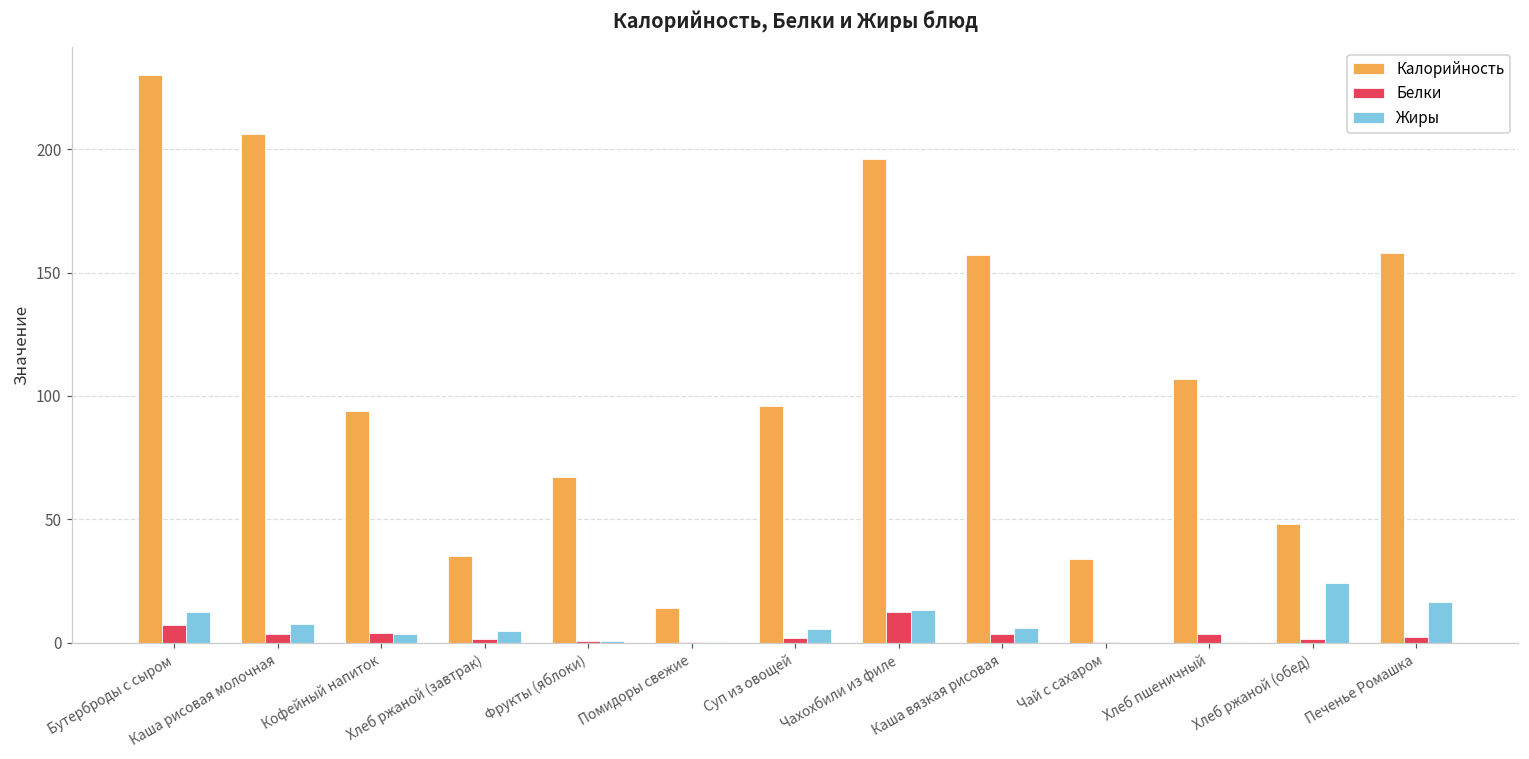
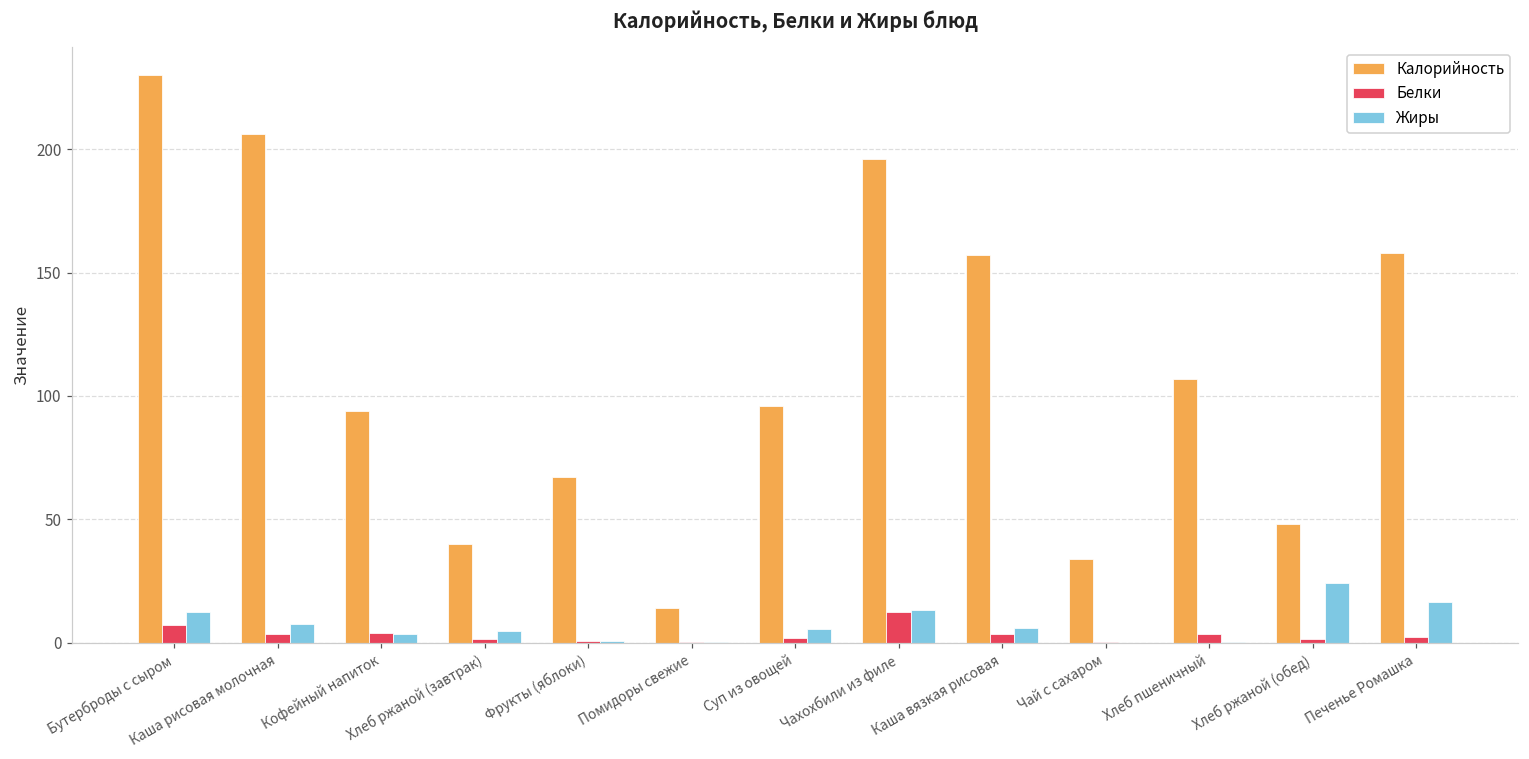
  {
    "Калорийность": {
      "Бутерброды с сыром": 230,
      "Каша рисовая молочная": 206,
      "Кофейный напиток": 94,
-     "Хлеб ржаной (завтрак)": 35,
+     "Хлеб ржаной (завтрак)": 40,
      "Фрукты (яблоки)": 67,
      "Помидоры свежие": 14,
      "Суп из овощей": 96,
      "Чахохбили из филе": 196,
      "Каша вязкая рисовая": 157,
      "Чай с сахаром": 34,
      "Хлеб пшеничный": 107,
      "Хлеб ржаной (обед)": 48,
      "Печенье Ромашка": 158
    },
    "Белки": {
      "Бутерброды с сыром": 7,
      "Каша рисовая молочная": 4,
      "Кофейный напиток": 4,
      "Хлеб ржаной (завтрак)": 1,
      "Суп из овощей": 2,
      "Чахохбили из филе": 13,
      "Каша вязкая рисовая": 4,
      "Хлеб пшеничный": 3,
      "Хлеб ржаной (обед)": 2,
      "Печенье Ромашка": 2
    },
    "Жиры": {
      "Бутерброды с сыром": 12,
      "Каша рисовая молочная": 8,
      "Кофейный напиток": 4,
      "Хлеб ржаной (завтрак)": 5,
      "Суп из овощей": 6,
      "Чахохбили из филе": 13,
      "Каша вязкая рисовая": 6,
      "Хлеб ржаной (обед)": 24,
      "Печенье Ромашка": 16
    }
  }
